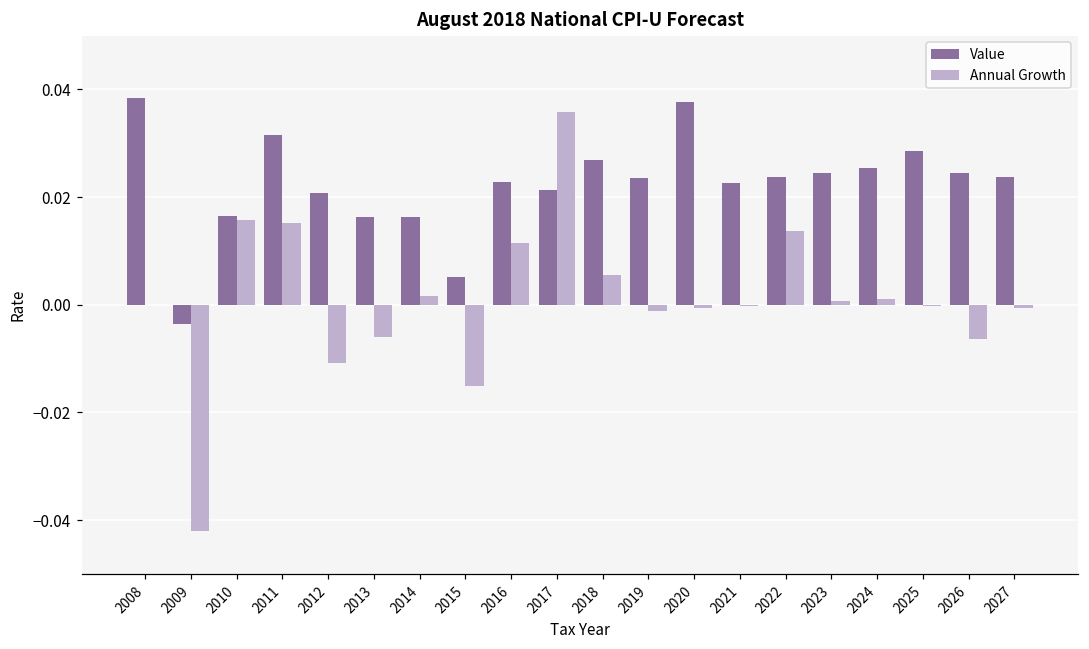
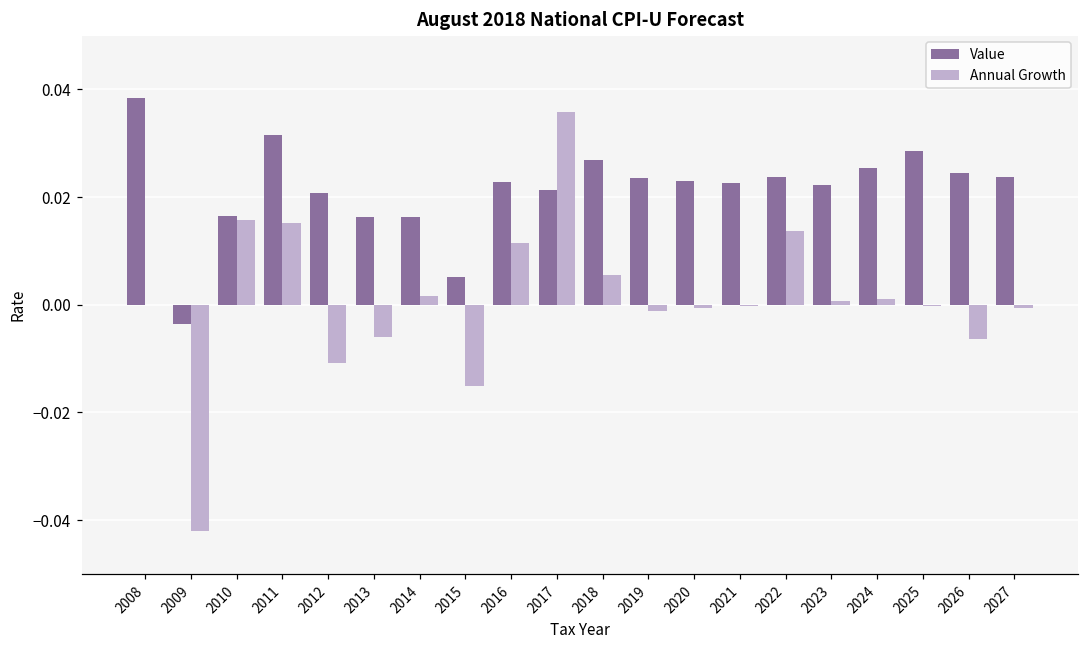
  {
    "Value": {
      "2008": 0.038,
      "2009": -0.004,
      "2010": 0.016,
      "2011": 0.032,
      "2012": 0.021,
      "2013": 0.016,
      "2014": 0.016,
      "2015": 0.005,
      "2016": 0.023,
      "2017": 0.021,
      "2018": 0.027,
      "2019": 0.024,
-     "2020": 0.038,
+     "2020": 0.023,
      "2021": 0.023,
      "2022": 0.024,
-     "2023": 0.024,
+     "2023": 0.022,
      "2024": 0.025,
      "2025": 0.029,
      "2026": 0.024,
      "2027": 0.024
    },
    "Annual Growth": {
      "2008": 0.000,
      "2009": -0.042,
      "2010": 0.016,
      "2011": 0.015,
      "2012": -0.011,
      "2013": -0.006,
      "2014": 0.002,
      "2015": -0.015,
      "2016": 0.011,
      "2017": 0.036,
      "2018": 0.006,
      "2019": -0.001,
      "2020": -0.001,
      "2022": 0.014,
      "2023": 0.001,
      "2024": 0.001,
      "2026": -0.006,
      "2027": -0.001
    }
  }
